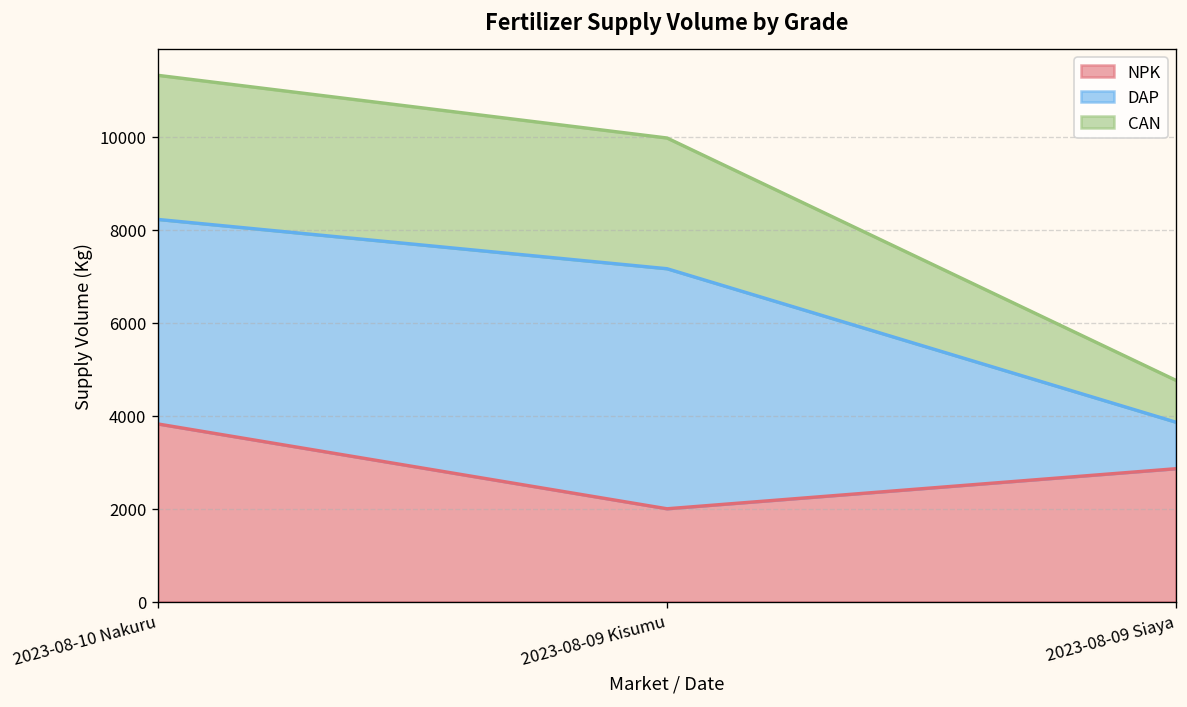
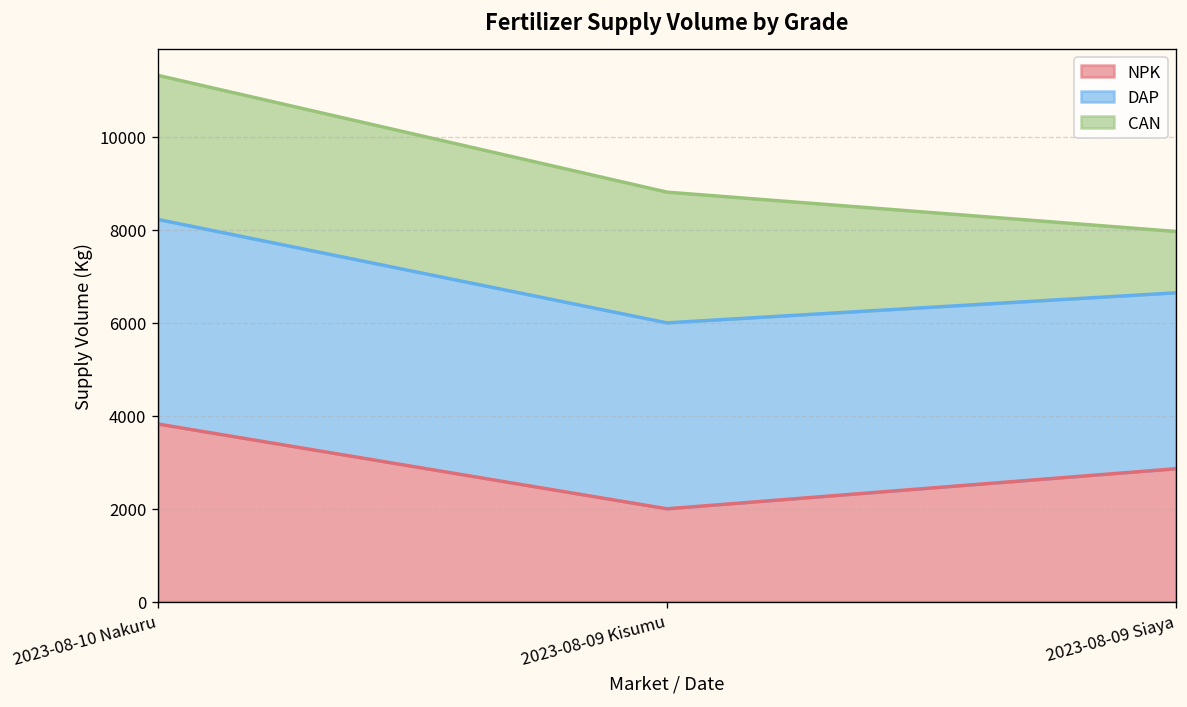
  {
    "NPK": {
      "2023-08-10 Nakuru": 3800,
      "2023-08-09 Kisumu": 2000,
      "2023-08-09 Siaya": 2900
    },
    "DAP": {
      "2023-08-10 Nakuru": 4400,
-     "2023-08-09 Kisumu": 5200,
-     "2023-08-09 Siaya": 1000
+     "2023-08-09 Kisumu": 4000,
+     "2023-08-09 Siaya": 3800
    },
    "CAN": {
      "2023-08-10 Nakuru": 3100,
      "2023-08-09 Kisumu": 2800,
-     "2023-08-09 Siaya": 900
+     "2023-08-09 Siaya": 1300
    }
  }
